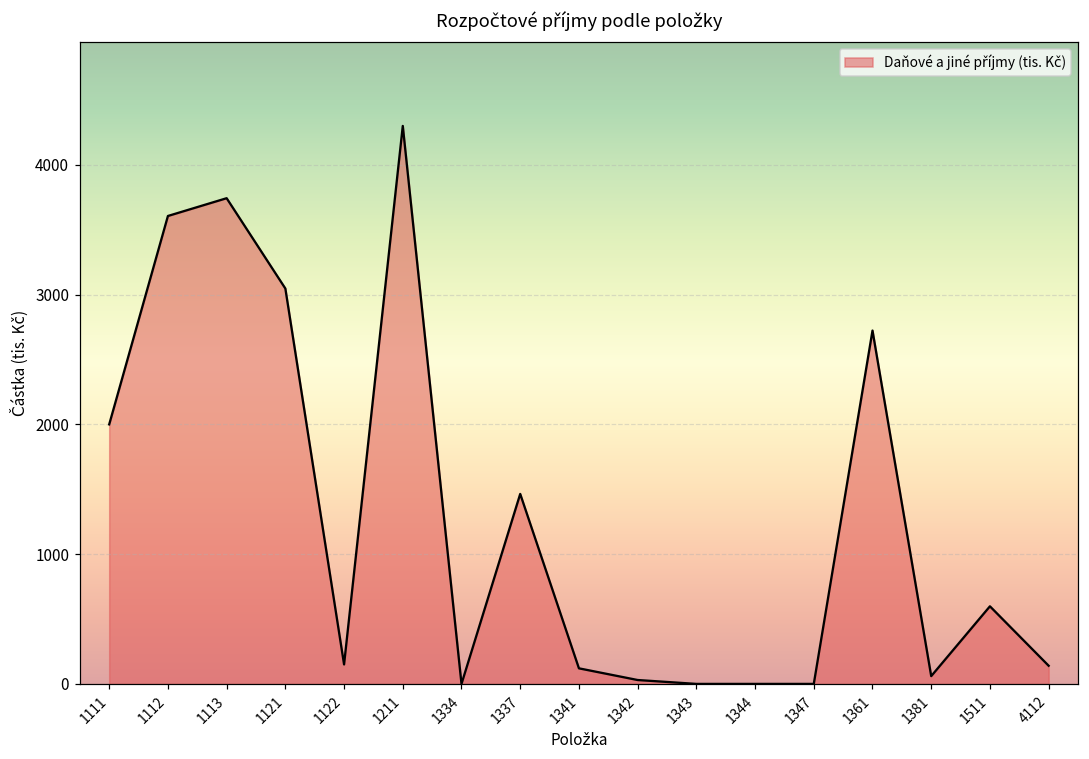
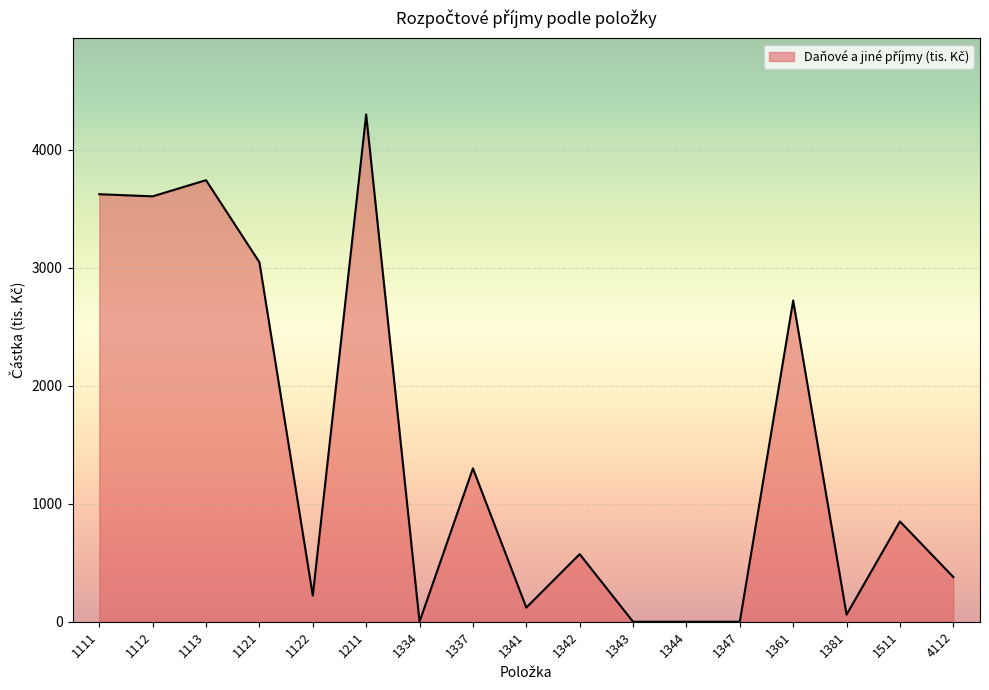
  {
-   "1111": 2000,
+   "1111": 3620,
    "1112": 3610,
    "1113": 3740,
    "1121": 3050,
-   "1122": 150,
+   "1122": 220,
    "1211": 4300,
    "1334": 0,
-   "1337": 1460,
+   "1337": 1300,
    "1341": 120,
-   "1342": 30,
+   "1342": 570,
    "1343": 0,
    "1344": 0,
    "1347": 0,
    "1361": 2720,
    "1381": 60,
-   "1511": 600,
-   "4112": 140
+   "1511": 850,
+   "4112": 380
  }
